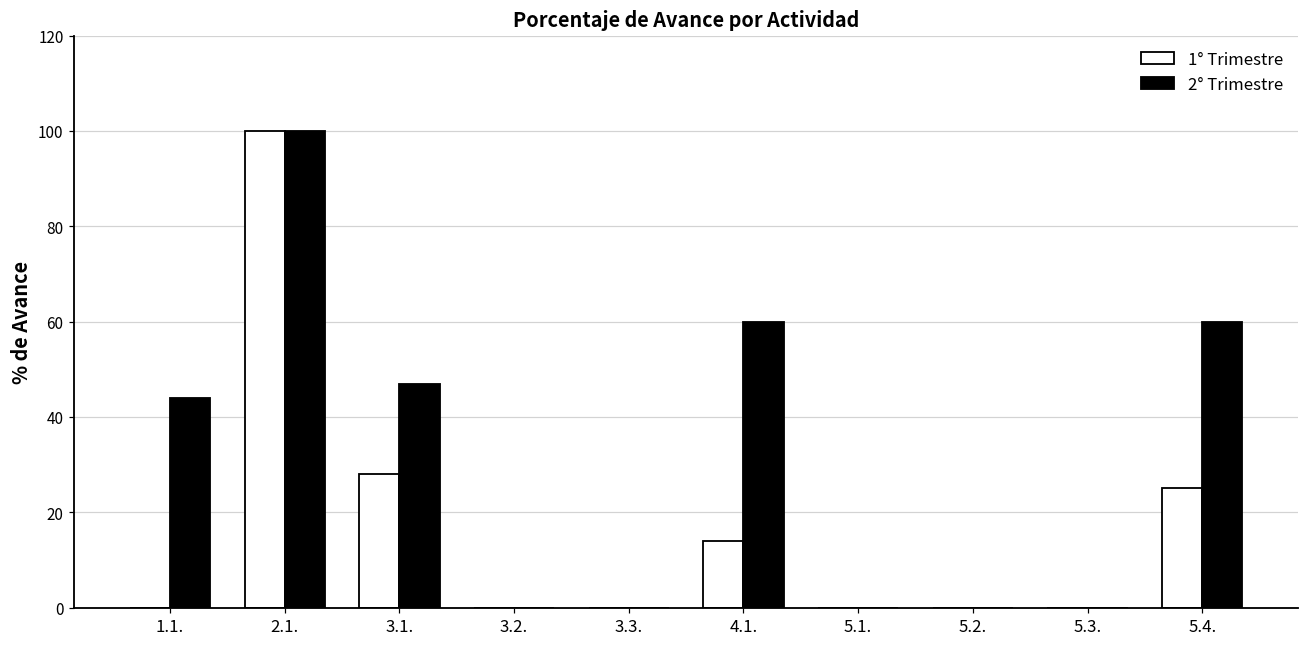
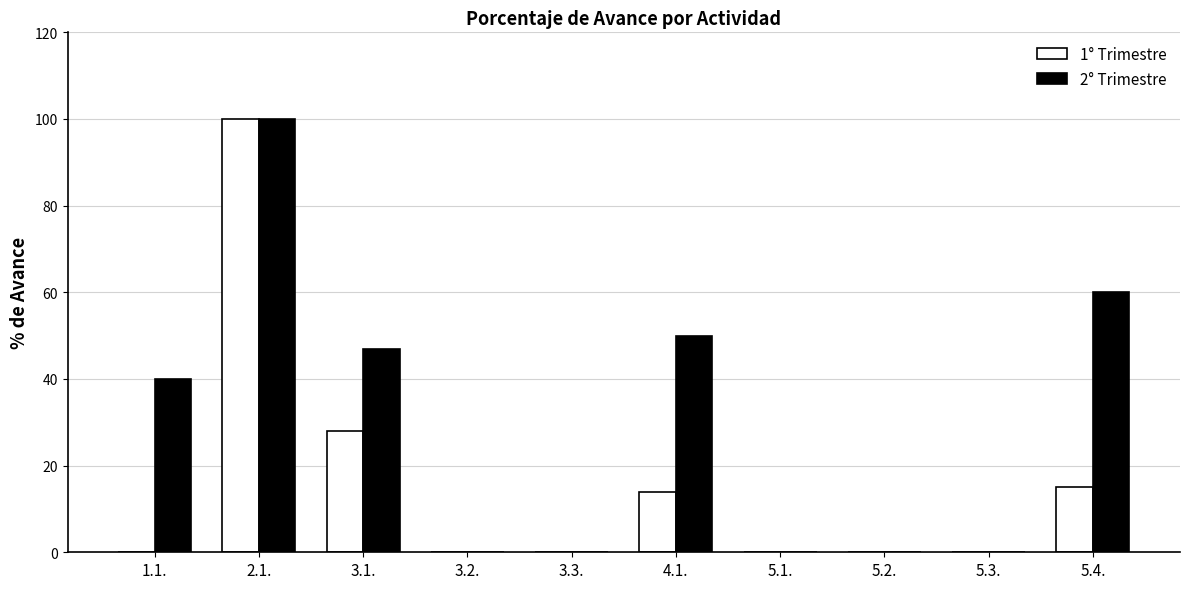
  {
    "1° Trimestre": {
      "1.1.": 0,
      "2.1.": 100,
      "3.1.": 28,
      "3.2.": 0,
      "3.3.": 0,
      "4.1.": 14,
      "5.1.": 0,
      "5.2.": 0,
      "5.3.": 0,
-     "5.4.": 25
+     "5.4.": 15
    },
    "2° Trimestre": {
-     "1.1.": 44,
+     "1.1.": 40,
      "2.1.": 100,
      "3.1.": 47,
      "3.2.": 0,
      "3.3.": 0,
-     "4.1.": 60,
+     "4.1.": 50,
      "5.1.": 0,
      "5.2.": 0,
      "5.3.": 0,
      "5.4.": 60
    }
  }
